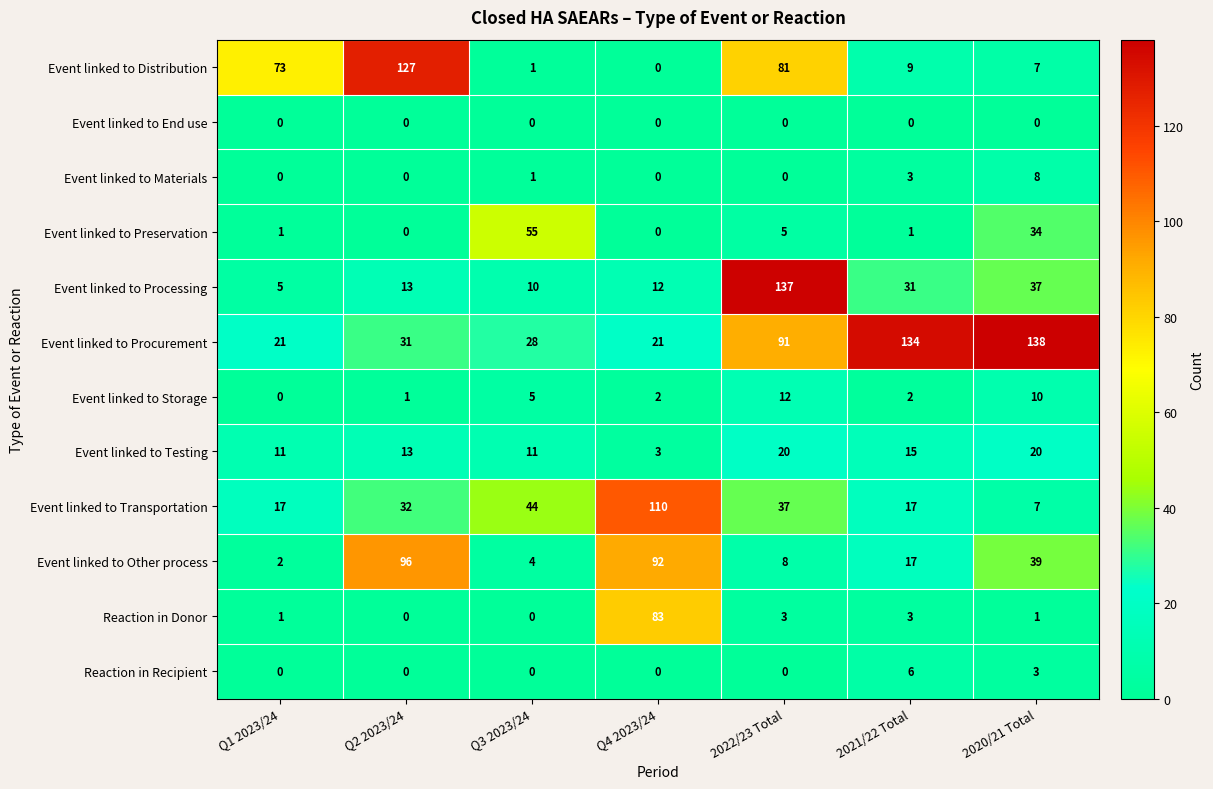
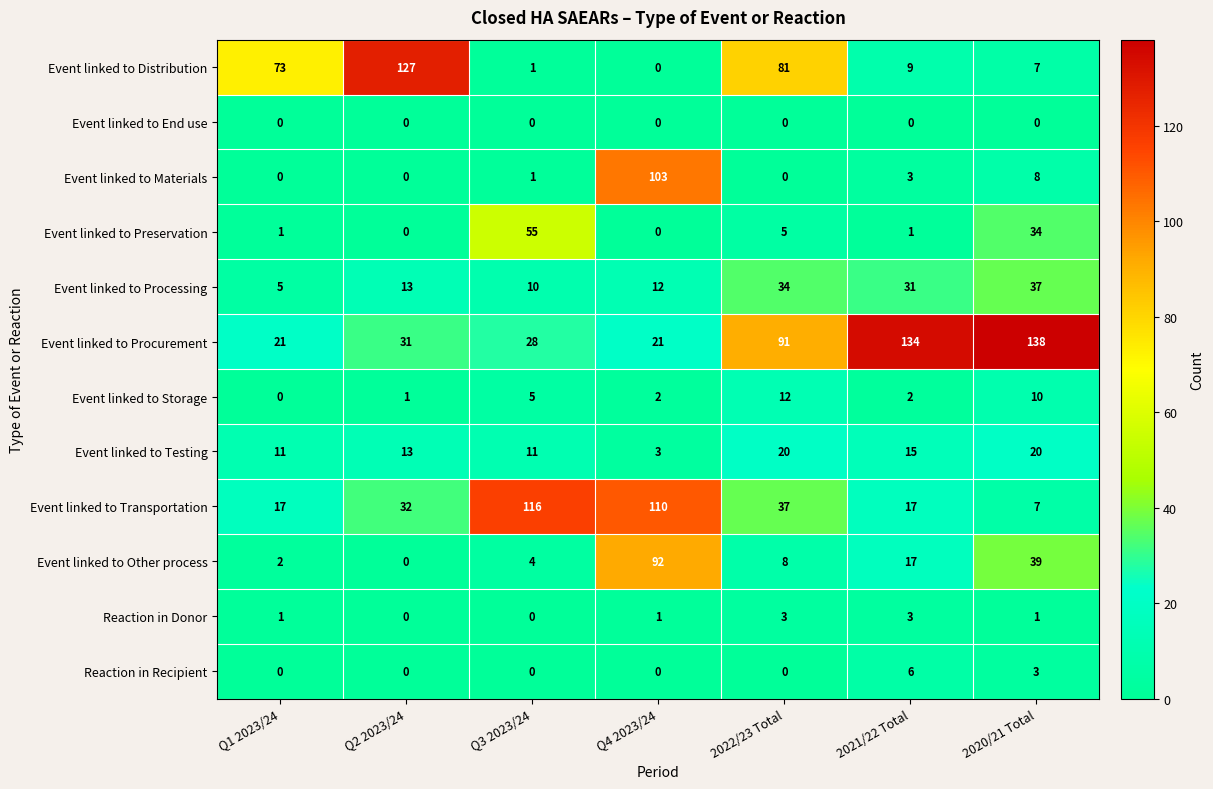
  {
    "Event linked to Distribution": {
      "Q1 2023/24": 73,
      "Q2 2023/24": 127,
      "Q3 2023/24": 1,
      "Q4 2023/24": 0,
      "2022/23 Total": 81,
      "2021/22 Total": 9,
      "2020/21 Total": 7
    },
    "Event linked to End use": {
      "Q1 2023/24": 0,
      "Q2 2023/24": 0,
      "Q3 2023/24": 0,
      "Q4 2023/24": 0,
      "2022/23 Total": 0,
      "2021/22 Total": 0,
      "2020/21 Total": 0
    },
    "Event linked to Materials": {
      "Q1 2023/24": 0,
      "Q2 2023/24": 0,
      "Q3 2023/24": 1,
-     "Q4 2023/24": 0,
+     "Q4 2023/24": 103,
      "2022/23 Total": 0,
      "2021/22 Total": 3,
      "2020/21 Total": 8
    },
    "Event linked to Preservation": {
      "Q1 2023/24": 1,
      "Q2 2023/24": 0,
      "Q3 2023/24": 55,
      "Q4 2023/24": 0,
      "2022/23 Total": 5,
      "2021/22 Total": 1,
      "2020/21 Total": 34
    },
    "Event linked to Processing": {
      "Q1 2023/24": 5,
      "Q2 2023/24": 13,
      "Q3 2023/24": 10,
      "Q4 2023/24": 12,
-     "2022/23 Total": 137,
+     "2022/23 Total": 34,
      "2021/22 Total": 31,
      "2020/21 Total": 37
    },
    "Event linked to Procurement": {
      "Q1 2023/24": 21,
      "Q2 2023/24": 31,
      "Q3 2023/24": 28,
      "Q4 2023/24": 21,
      "2022/23 Total": 91,
      "2021/22 Total": 134,
      "2020/21 Total": 138
    },
    "Event linked to Storage": {
      "Q1 2023/24": 0,
      "Q2 2023/24": 1,
      "Q3 2023/24": 5,
      "Q4 2023/24": 2,
      "2022/23 Total": 12,
      "2021/22 Total": 2,
      "2020/21 Total": 10
    },
    "Event linked to Testing": {
      "Q1 2023/24": 11,
      "Q2 2023/24": 13,
      "Q3 2023/24": 11,
      "Q4 2023/24": 3,
      "2022/23 Total": 20,
      "2021/22 Total": 15,
      "2020/21 Total": 20
    },
    "Event linked to Transportation": {
      "Q1 2023/24": 17,
      "Q2 2023/24": 32,
-     "Q3 2023/24": 44,
+     "Q3 2023/24": 116,
      "Q4 2023/24": 110,
      "2022/23 Total": 37,
      "2021/22 Total": 17,
      "2020/21 Total": 7
    },
    "Event linked to Other process": {
      "Q1 2023/24": 2,
-     "Q2 2023/24": 96,
+     "Q2 2023/24": 0,
      "Q3 2023/24": 4,
      "Q4 2023/24": 92,
      "2022/23 Total": 8,
      "2021/22 Total": 17,
      "2020/21 Total": 39
    },
    "Reaction in Donor": {
      "Q1 2023/24": 1,
      "Q2 2023/24": 0,
      "Q3 2023/24": 0,
-     "Q4 2023/24": 83,
+     "Q4 2023/24": 1,
      "2022/23 Total": 3,
      "2021/22 Total": 3,
      "2020/21 Total": 1
    },
    "Reaction in Recipient": {
      "Q1 2023/24": 0,
      "Q2 2023/24": 0,
      "Q3 2023/24": 0,
      "Q4 2023/24": 0,
      "2022/23 Total": 0,
      "2021/22 Total": 6,
      "2020/21 Total": 3
    }
  }
